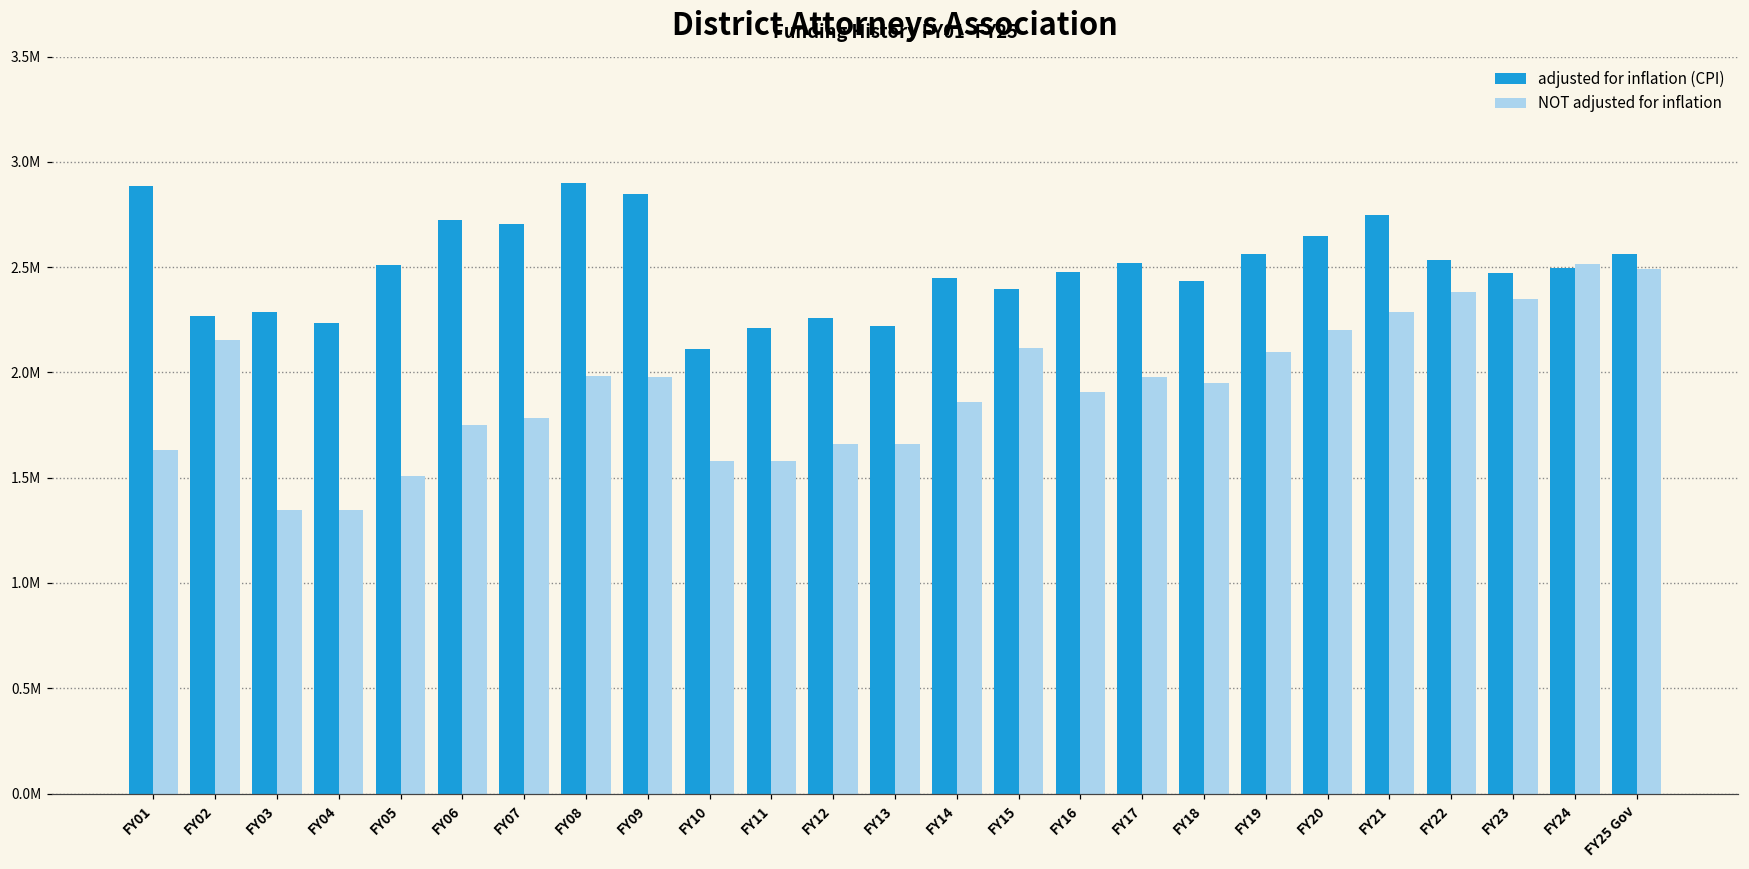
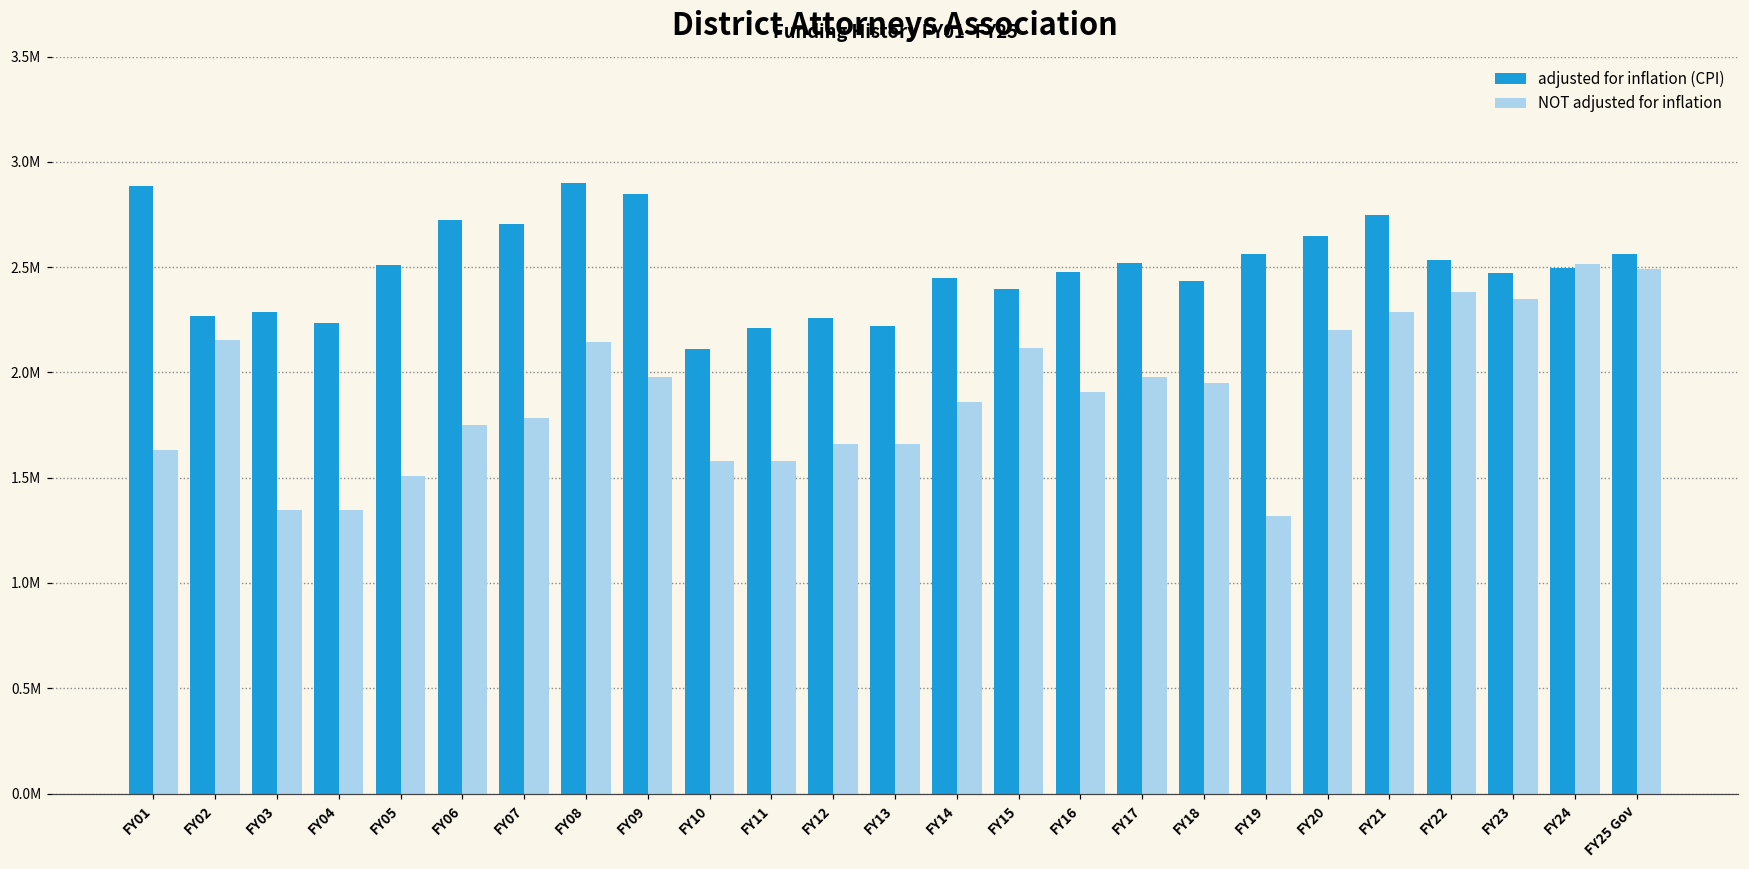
  {
    "adjusted for inflation (CPI)": {
      "FY01": 2890000,
      "FY02": 2270000,
      "FY03": 2290000,
      "FY04": 2240000,
      "FY05": 2510000,
      "FY06": 2720000,
      "FY07": 2710000,
      "FY08": 2900000,
      "FY09": 2850000,
      "FY10": 2110000,
      "FY11": 2210000,
      "FY12": 2260000,
      "FY13": 2220000,
      "FY14": 2450000,
      "FY15": 2390000,
      "FY16": 2480000,
      "FY17": 2520000,
      "FY18": 2430000,
      "FY19": 2560000,
      "FY20": 2650000,
      "FY21": 2750000,
      "FY22": 2540000,
      "FY23": 2470000,
      "FY24": 2490000,
      "FY25 Gov": 2560000
    },
    "NOT adjusted for inflation": {
      "FY01": 1630000,
      "FY02": 2150000,
      "FY03": 1340000,
      "FY04": 1340000,
      "FY05": 1510000,
      "FY06": 1750000,
      "FY07": 1790000,
-     "FY08": 1990000,
+     "FY08": 2140000,
      "FY09": 1980000,
      "FY10": 1580000,
      "FY11": 1580000,
      "FY12": 1660000,
      "FY13": 1660000,
      "FY14": 1860000,
      "FY15": 2120000,
      "FY16": 1910000,
      "FY17": 1980000,
      "FY18": 1950000,
-     "FY19": 2100000,
+     "FY19": 1320000,
      "FY20": 2200000,
      "FY21": 2290000,
      "FY22": 2380000,
      "FY23": 2350000,
      "FY24": 2520000,
      "FY25 Gov": 2490000
    }
  }
